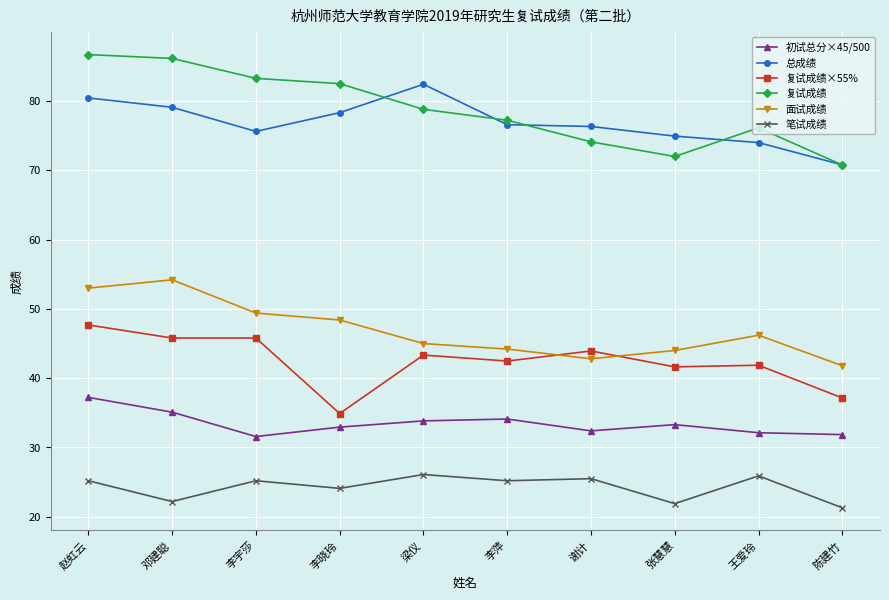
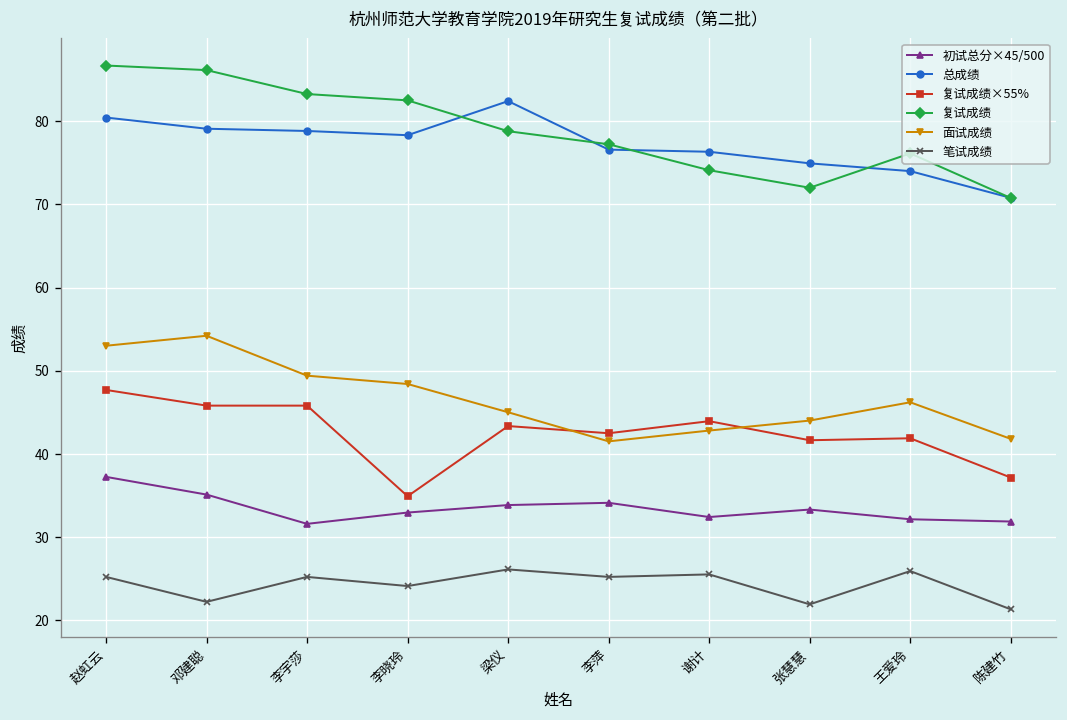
  {
    "初试总分×45/500": {
      "赵虹云": 37,
      "邓建聪": 35,
      "李宇莎": 32,
      "李晓玲": 33,
      "梁仪": 34,
      "李萍": 34,
      "谢计": 32,
      "张慧慧": 33,
      "王爱玲": 32,
      "陈建竹": 32
    },
    "总成绩": {
      "赵虹云": 80,
      "邓建聪": 79,
-     "李宇莎": 76,
+     "李宇莎": 79,
      "李晓玲": 78,
      "梁仪": 82,
      "李萍": 77,
      "谢计": 76,
      "张慧慧": 75,
      "王爱玲": 74
    },
    "复试成绩×55%": {
      "赵虹云": 48,
      "邓建聪": 46,
      "李宇莎": 46,
      "李晓玲": 35,
      "梁仪": 43,
      "李萍": 42,
      "谢计": 44,
      "张慧慧": 42,
      "王爱玲": 42,
      "陈建竹": 37
    },
    "复试成绩": {
      "赵虹云": 87,
      "邓建聪": 86,
      "李宇莎": 83,
      "李晓玲": 83,
      "梁仪": 79,
      "李萍": 77,
      "谢计": 74,
      "张慧慧": 72
    },
    "面试成绩": {
      "赵虹云": 53,
      "邓建聪": 54,
      "李宇莎": 49,
      "李晓玲": 48,
      "梁仪": 45,
-     "李萍": 44,
+     "李萍": 42,
      "谢计": 43,
      "张慧慧": 44,
      "王爱玲": 46,
      "陈建竹": 42
    },
    "笔试成绩": {
      "赵虹云": 25,
      "邓建聪": 22,
      "李宇莎": 25,
      "李晓玲": 24,
      "梁仪": 26,
      "李萍": 25,
      "谢计": 26,
      "张慧慧": 22,
      "王爱玲": 26,
      "陈建竹": 21
    }
  }
